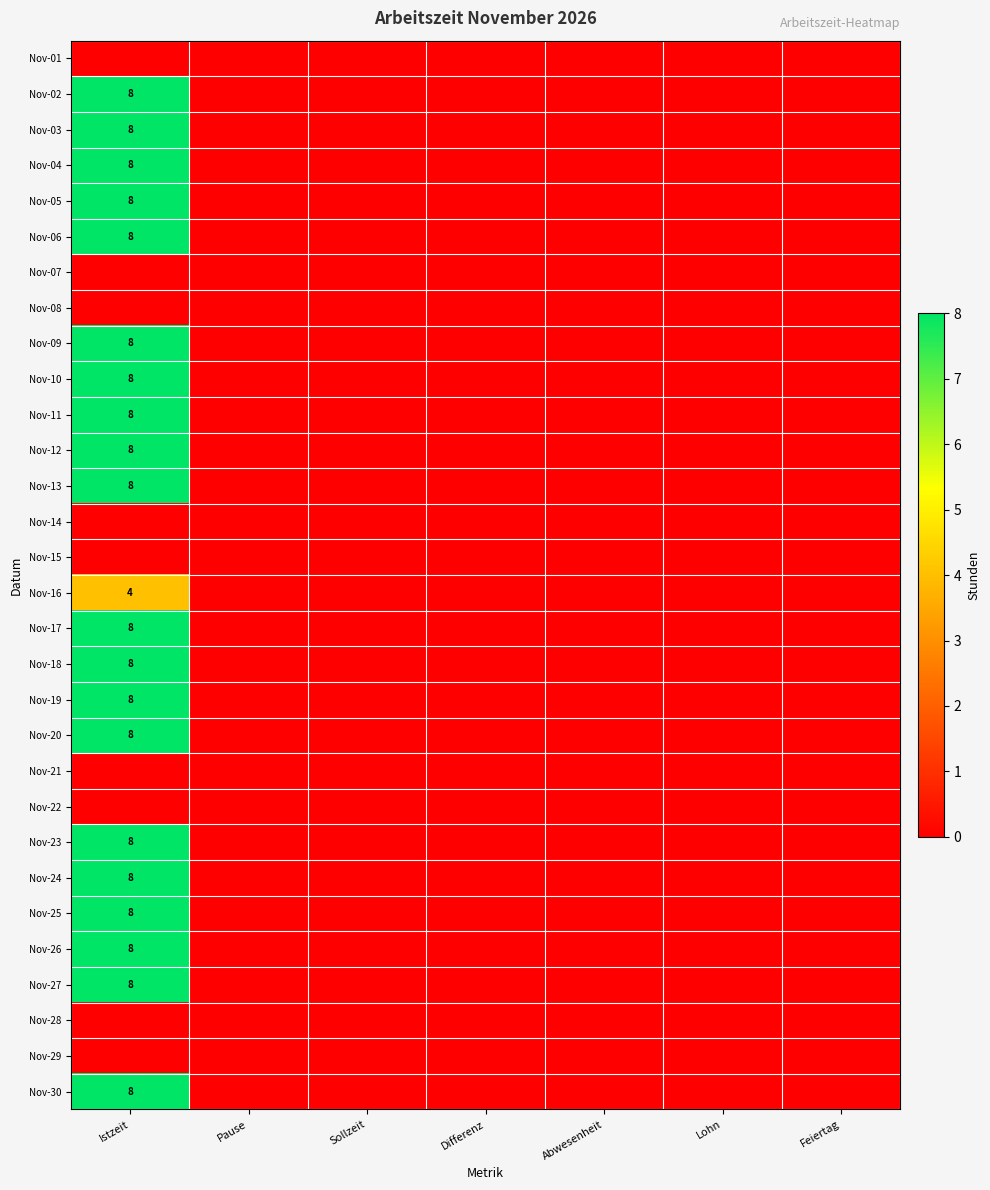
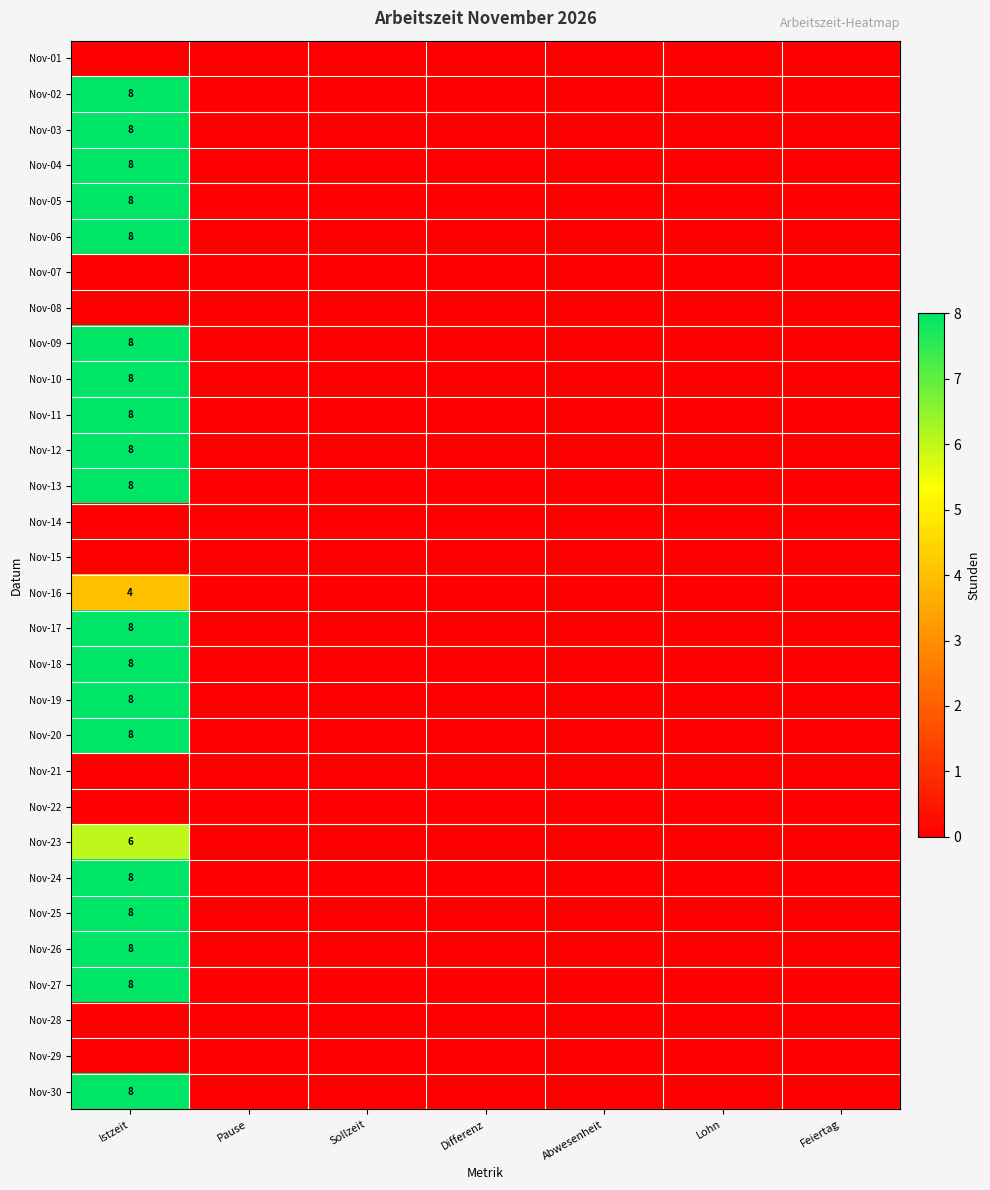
  {
    "Nov-02": {
      "Istzeit": 8
    },
    "Nov-03": {
      "Istzeit": 8
    },
    "Nov-04": {
      "Istzeit": 8
    },
    "Nov-05": {
      "Istzeit": 8
    },
    "Nov-06": {
      "Istzeit": 8
    },
    "Nov-09": {
      "Istzeit": 8
    },
    "Nov-10": {
      "Istzeit": 8
    },
    "Nov-11": {
      "Istzeit": 8
    },
    "Nov-12": {
      "Istzeit": 8
    },
    "Nov-13": {
      "Istzeit": 8
    },
    "Nov-16": {
      "Istzeit": 4
    },
    "Nov-17": {
      "Istzeit": 8
    },
    "Nov-18": {
      "Istzeit": 8
    },
    "Nov-19": {
      "Istzeit": 8
    },
    "Nov-20": {
      "Istzeit": 8
    },
    "Nov-23": {
-     "Istzeit": 8
+     "Istzeit": 6
    },
    "Nov-24": {
      "Istzeit": 8
    },
    "Nov-25": {
      "Istzeit": 8
    },
    "Nov-26": {
      "Istzeit": 8
    },
    "Nov-27": {
      "Istzeit": 8
    },
    "Nov-30": {
      "Istzeit": 8
    }
  }
